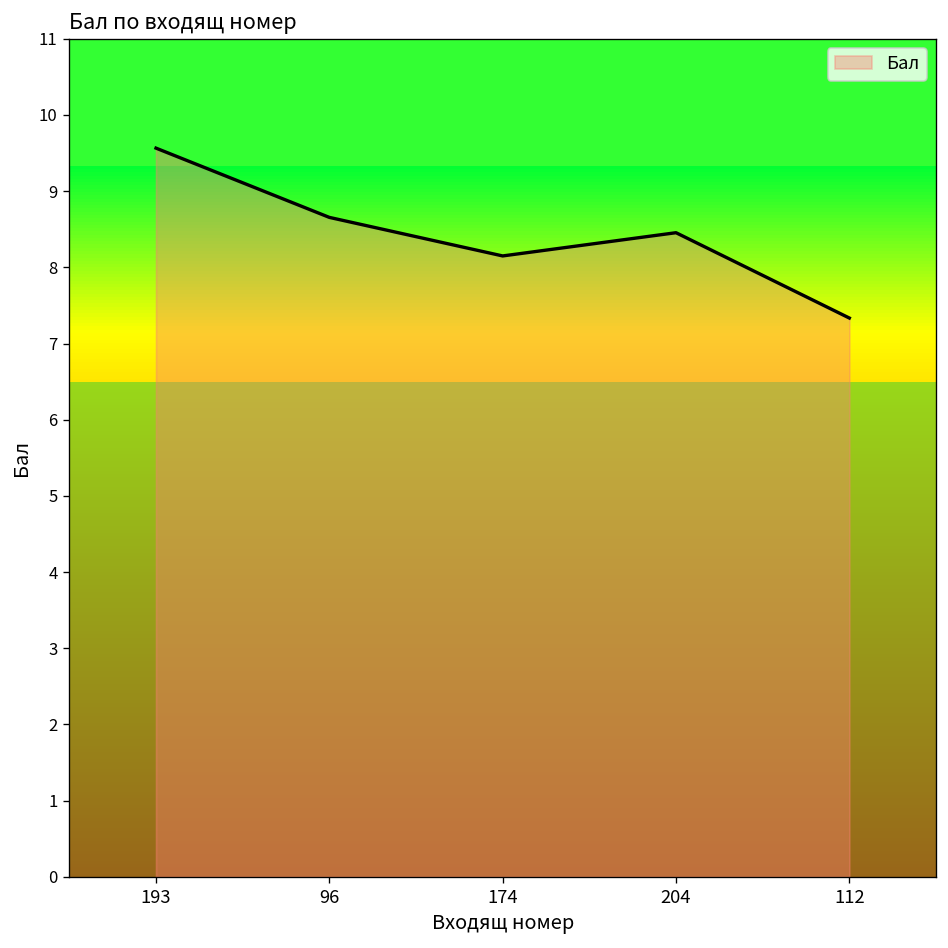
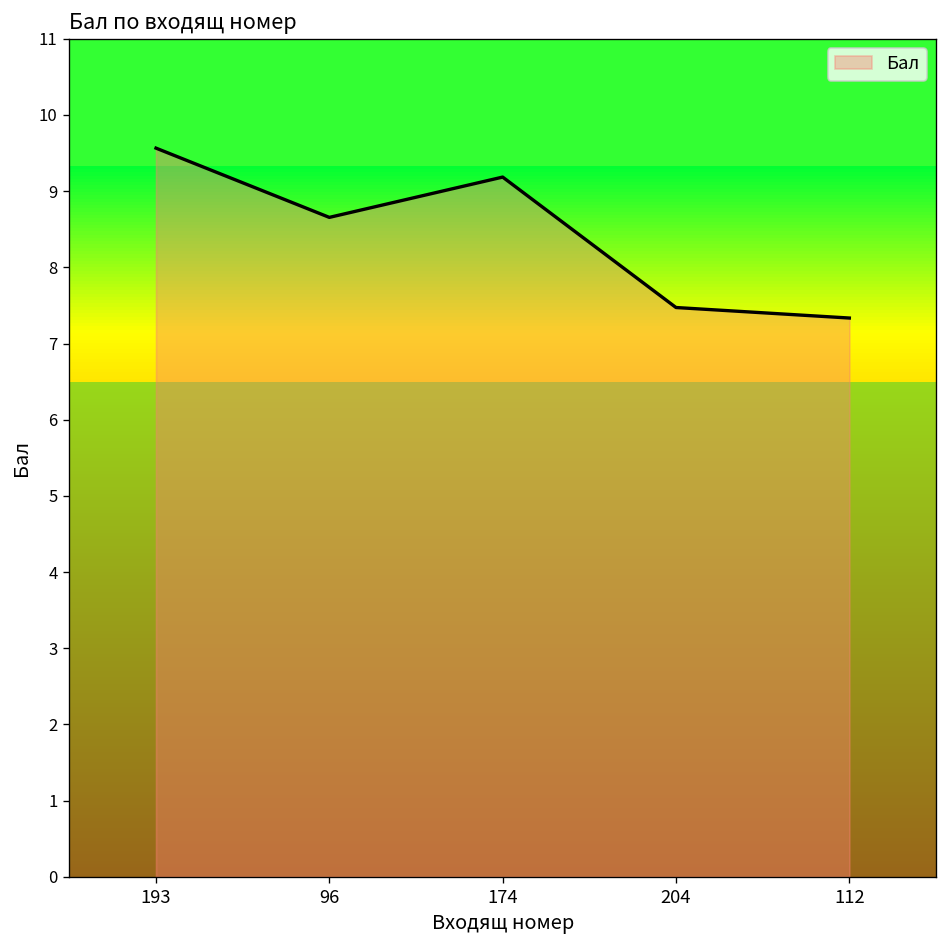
  {
    "193": 9.6,
    "96": 8.7,
-   "174": 8.2,
-   "204": 8.5,
+   "174": 9.2,
+   "204": 7.5,
    "112": 7.3
  }
